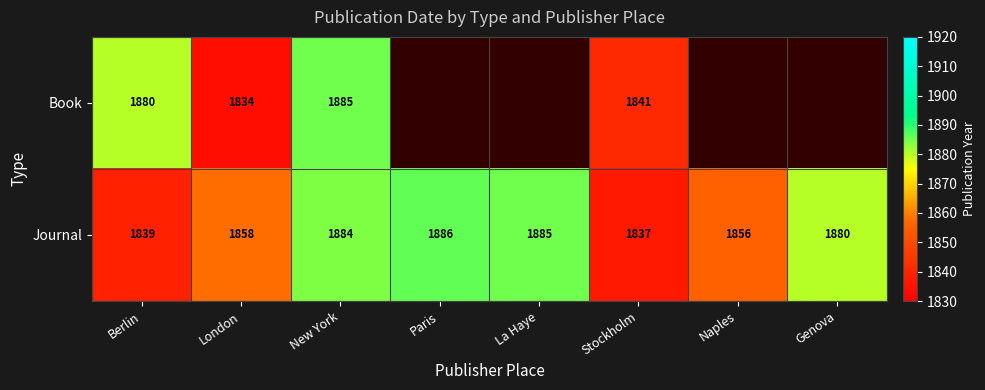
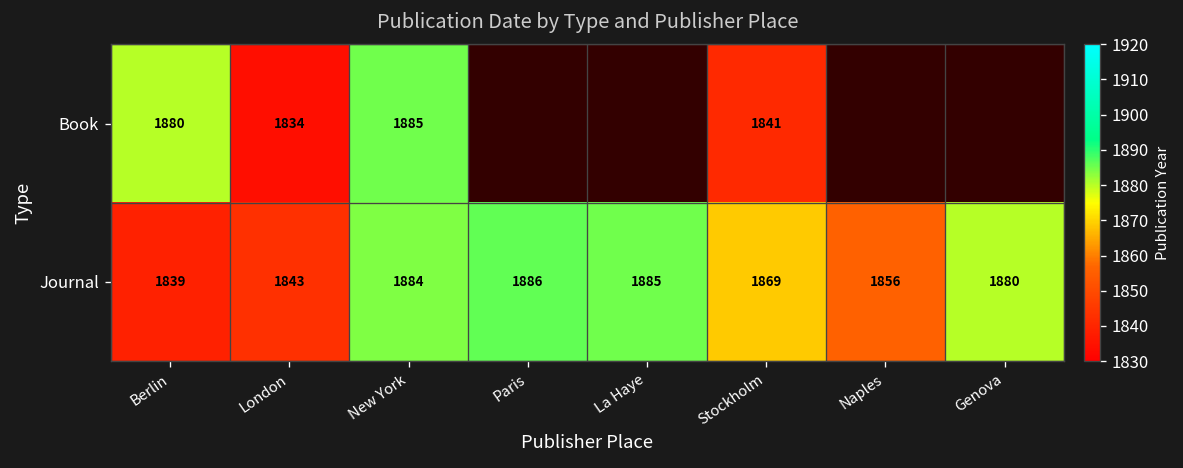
  {
    "Book": {
      "Berlin": 1880,
      "London": 1834,
      "New York": 1885,
      "Stockholm": 1841
    },
    "Journal": {
      "Berlin": 1839,
-     "London": 1858,
+     "London": 1843,
      "New York": 1884,
      "Paris": 1886,
      "La Haye": 1885,
-     "Stockholm": 1837,
+     "Stockholm": 1869,
      "Naples": 1856,
      "Genova": 1880
    }
  }
